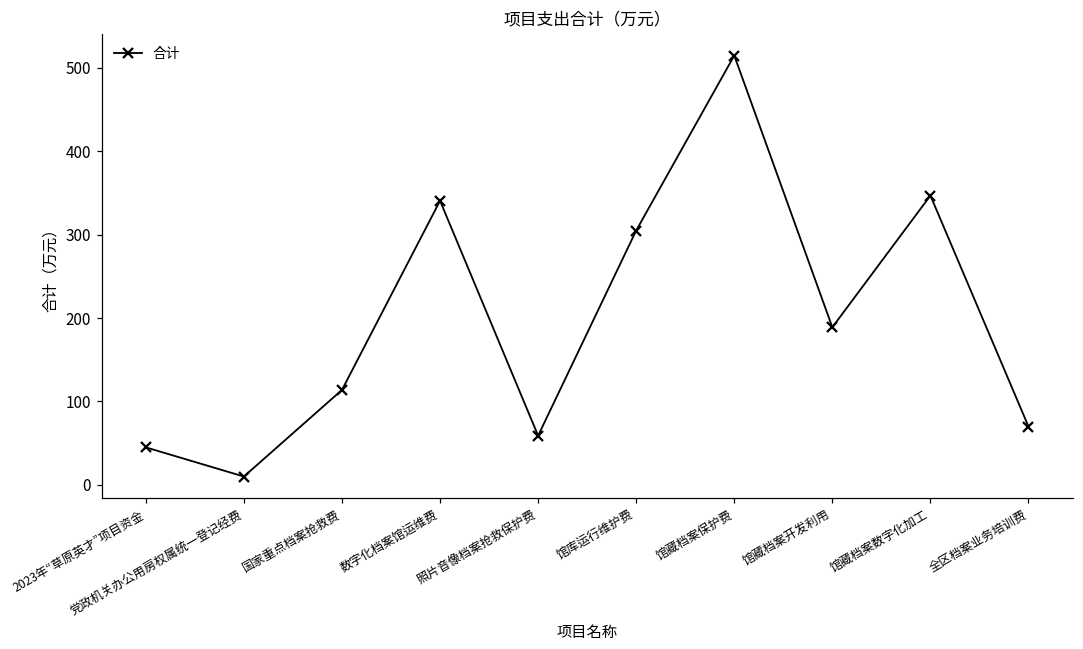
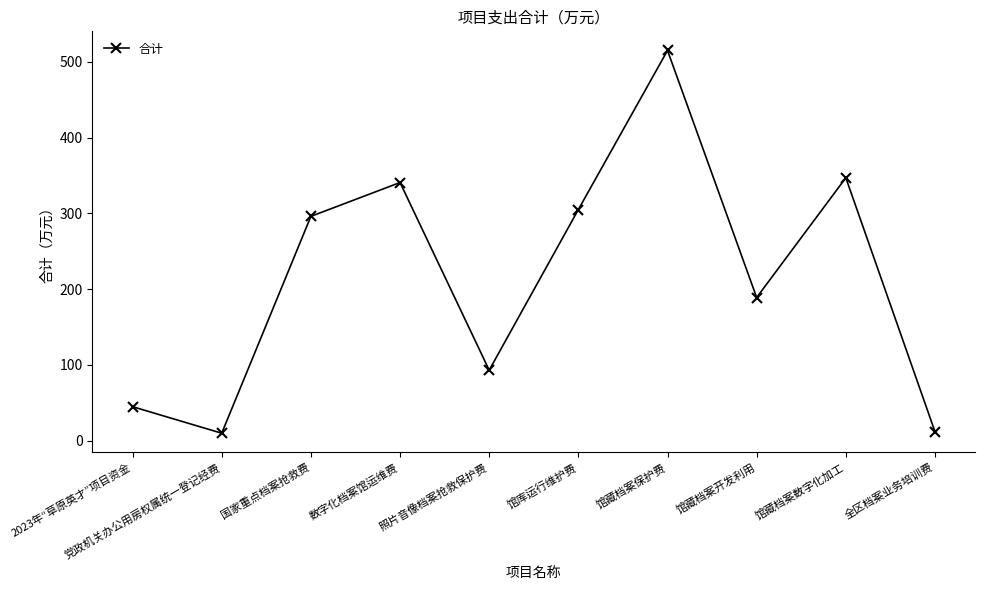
  {
    "2023年“草原英才”项目资金": 50,
    "党政机关办公用房权属统一登记经费": 10,
-   "国家重点档案抢救费": 110,
+   "国家重点档案抢救费": 300,
    "数字化档案馆运维费": 340,
-   "照片音像档案抢救保护费": 60,
+   "照片音像档案抢救保护费": 90,
    "馆库运行维护费": 310,
    "馆藏档案保护费": 510,
    "馆藏档案开发利用": 190,
    "馆藏档案数字化加工": 350,
-   "全区档案业务培训费": 70
+   "全区档案业务培训费": 10
  }
